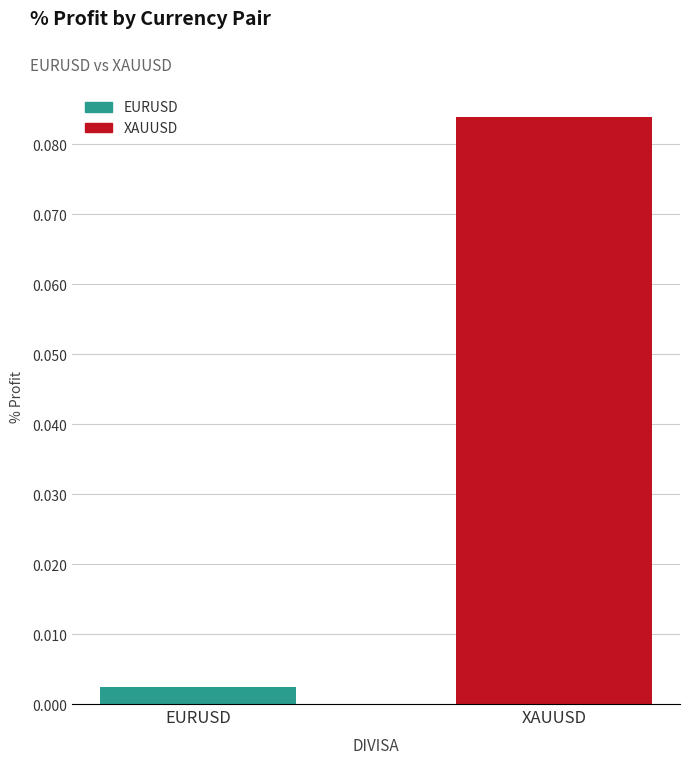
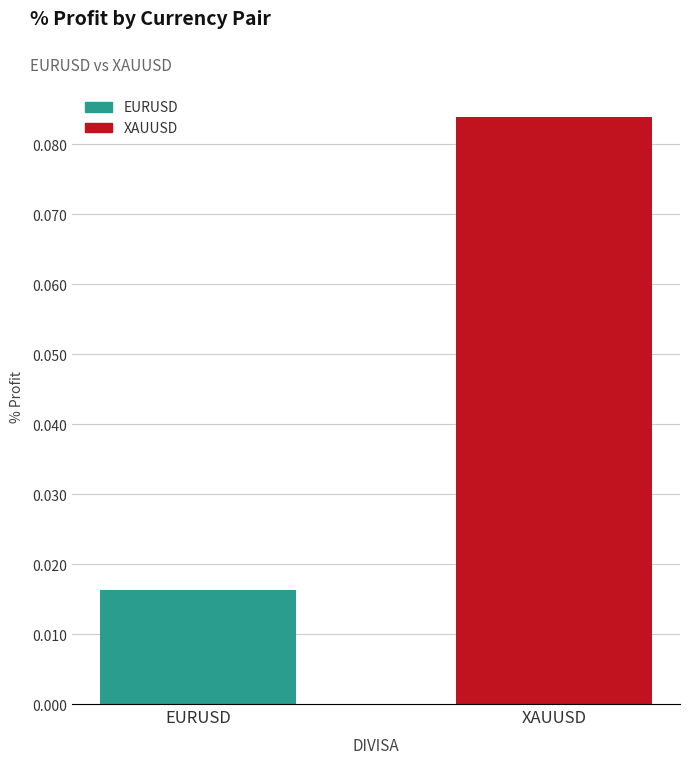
  {
-   "EURUSD": 0.002,
+   "EURUSD": 0.016,
    "XAUUSD": 0.084
  }
